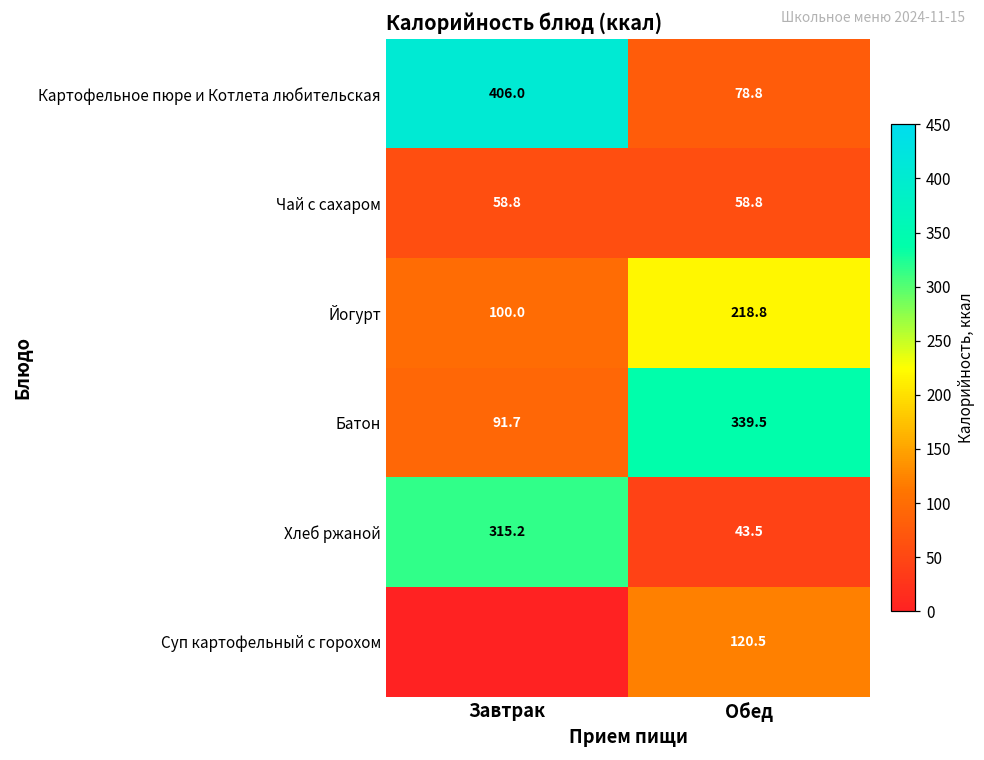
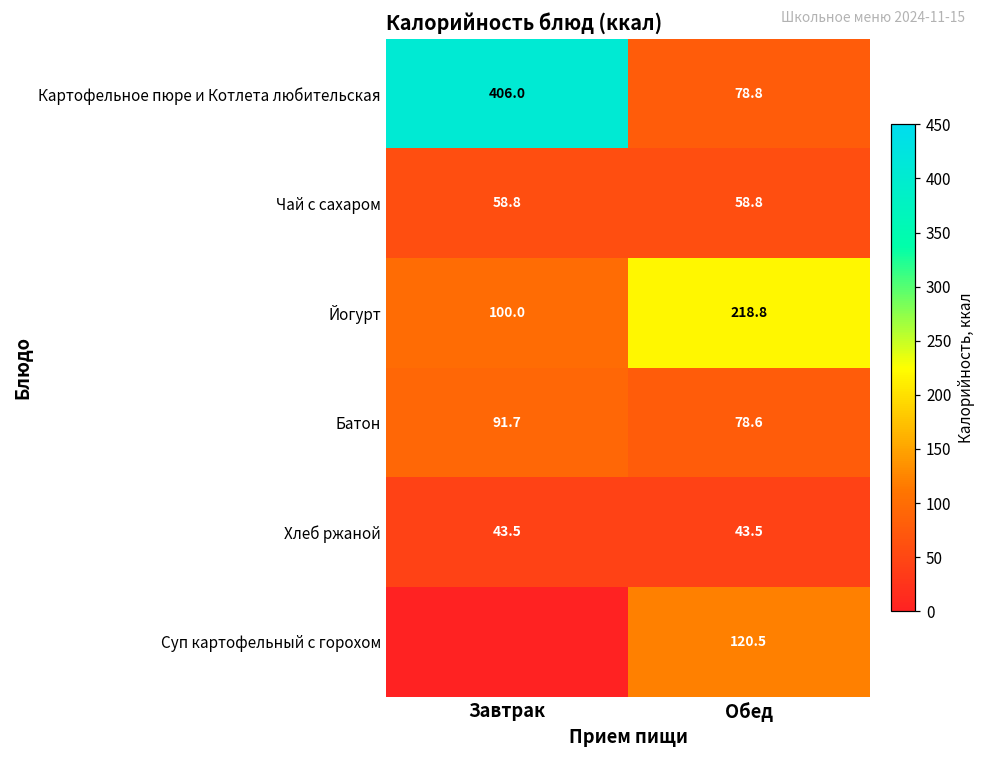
  {
    "Картофельное пюре и Котлета любительская": {
      "Завтрак": 406.0,
      "Обед": 78.8
    },
    "Чай с сахаром": {
      "Завтрак": 58.8,
      "Обед": 58.8
    },
    "Йогурт": {
      "Завтрак": 100.0,
      "Обед": 218.8
    },
    "Батон": {
      "Завтрак": 91.7,
-     "Обед": 339.5
+     "Обед": 78.6
    },
    "Хлеб ржаной": {
-     "Завтрак": 315.2,
+     "Завтрак": 43.5,
      "Обед": 43.5
    },
    "Суп картофельный с горохом": {
      "Обед": 120.5
    }
  }
